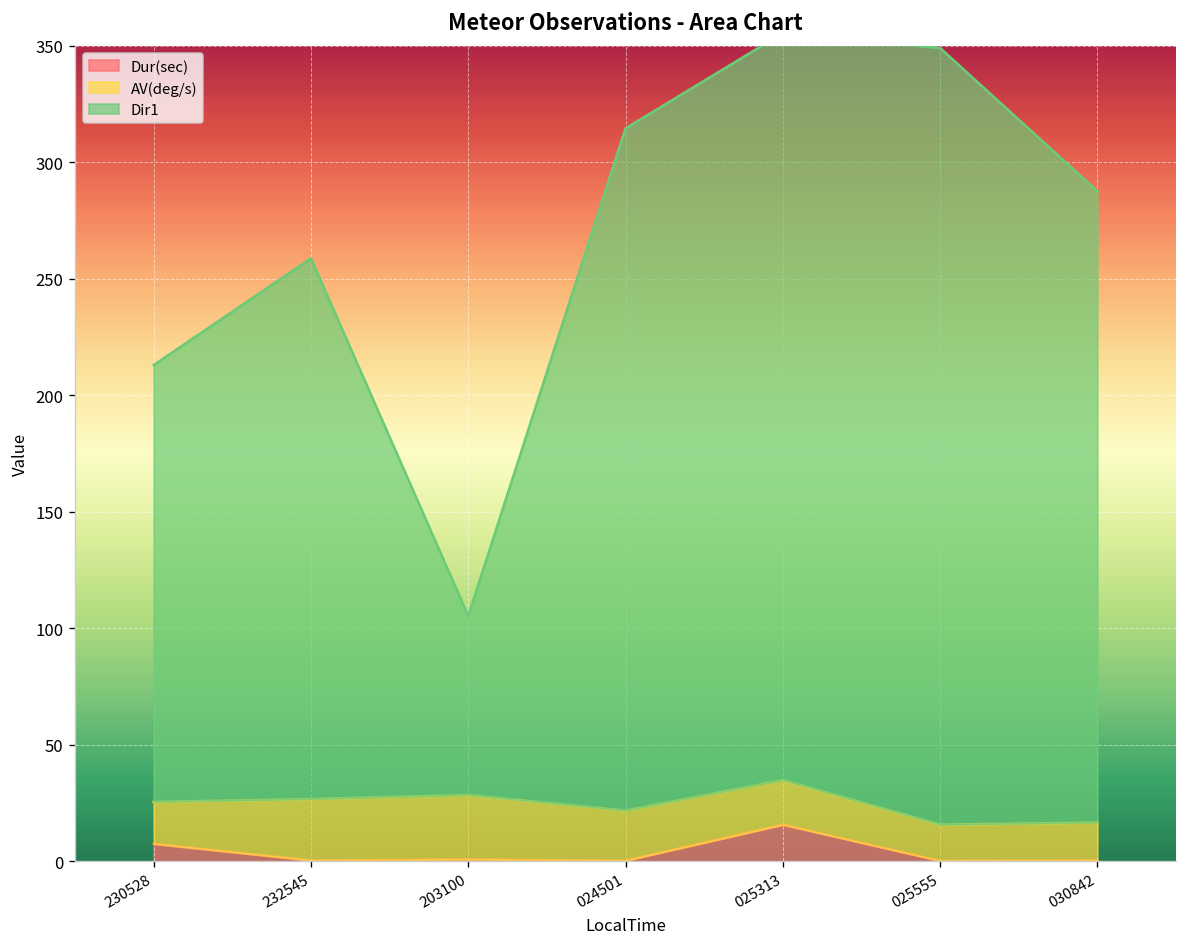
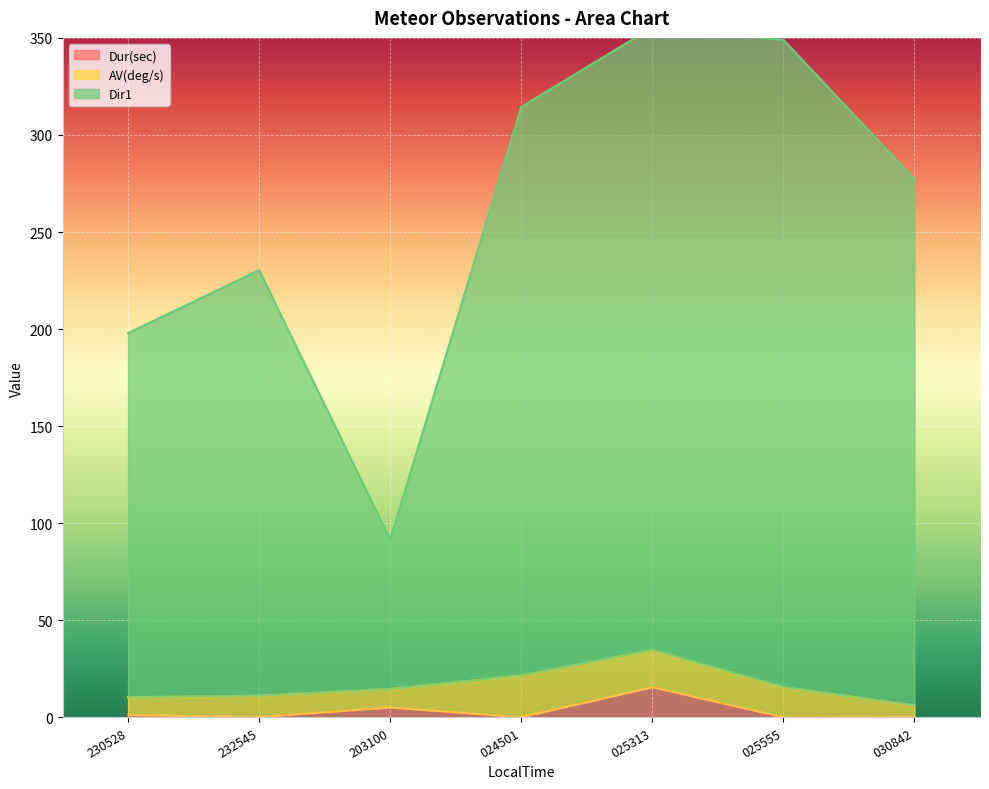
  {
    "Dur(sec)": {
-     "230528": 7,
+     "230528": 1,
      "232545": 0,
-     "203100": 1,
+     "203100": 5,
      "024501": 0,
      "025313": 16,
      "025555": 0,
      "030842": 0
    },
    "AV(deg/s)": {
-     "230528": 18,
-     "232545": 26,
-     "203100": 28,
+     "230528": 9,
+     "232545": 11,
+     "203100": 10,
      "024501": 22,
      "025313": 19,
      "025555": 16,
-     "030842": 16
+     "030842": 6
    },
    "Dir1": {
      "230528": 188,
-     "232545": 232,
+     "232545": 219,
      "203100": 77,
      "024501": 293,
      "025555": 333,
      "030842": 271
    }
  }
